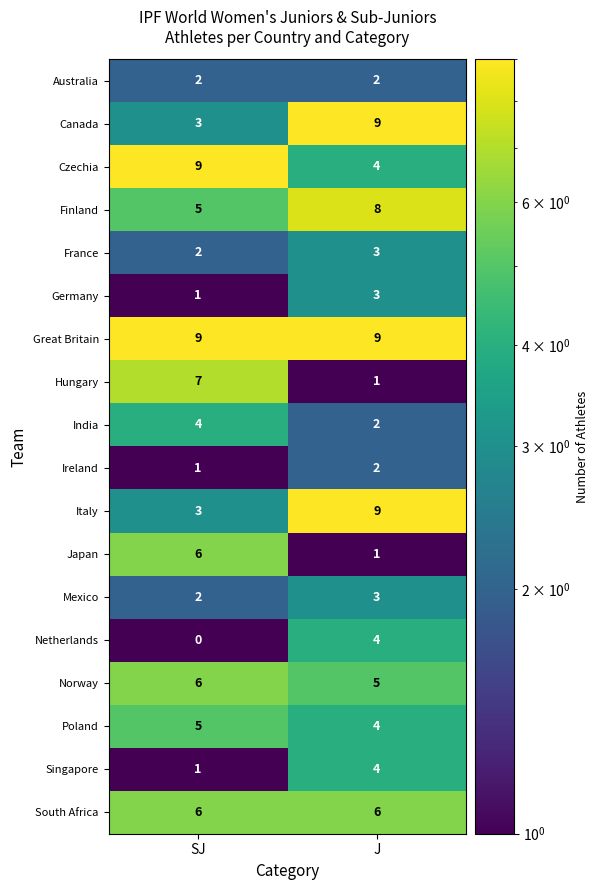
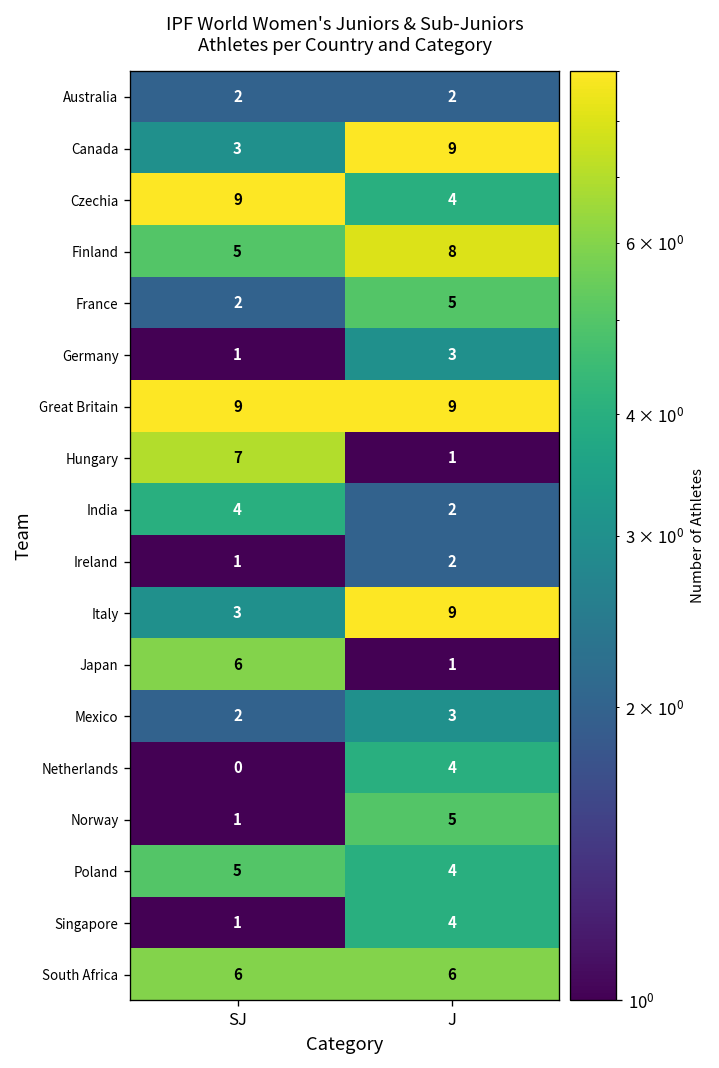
  {
    "Australia": {
      "SJ": 2,
      "J": 2
    },
    "Canada": {
      "SJ": 3,
      "J": 9
    },
    "Czechia": {
      "SJ": 9,
      "J": 4
    },
    "Finland": {
      "SJ": 5,
      "J": 8
    },
    "France": {
      "SJ": 2,
-     "J": 3
+     "J": 5
    },
    "Germany": {
      "SJ": 1,
      "J": 3
    },
    "Great Britain": {
      "SJ": 9,
      "J": 9
    },
    "Hungary": {
      "SJ": 7,
      "J": 1
    },
    "India": {
      "SJ": 4,
      "J": 2
    },
    "Ireland": {
      "SJ": 1,
      "J": 2
    },
    "Italy": {
      "SJ": 3,
      "J": 9
    },
    "Japan": {
      "SJ": 6,
      "J": 1
    },
    "Mexico": {
      "SJ": 2,
      "J": 3
    },
    "Netherlands": {
      "SJ": 0,
      "J": 4
    },
    "Norway": {
-     "SJ": 6,
+     "SJ": 1,
      "J": 5
    },
    "Poland": {
      "SJ": 5,
      "J": 4
    },
    "Singapore": {
      "SJ": 1,
      "J": 4
    },
    "South Africa": {
      "SJ": 6,
      "J": 6
    }
  }
